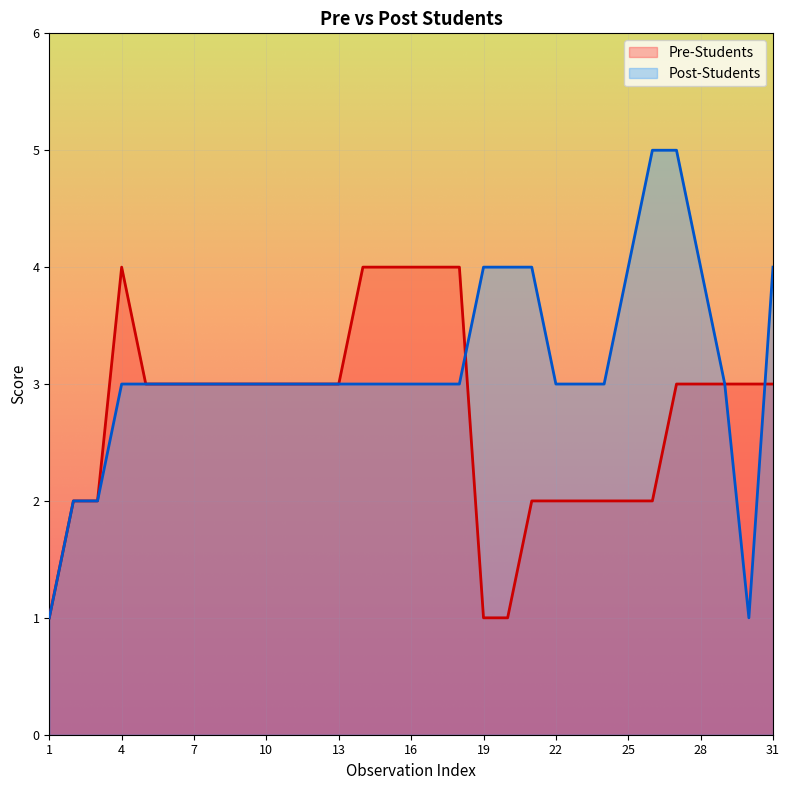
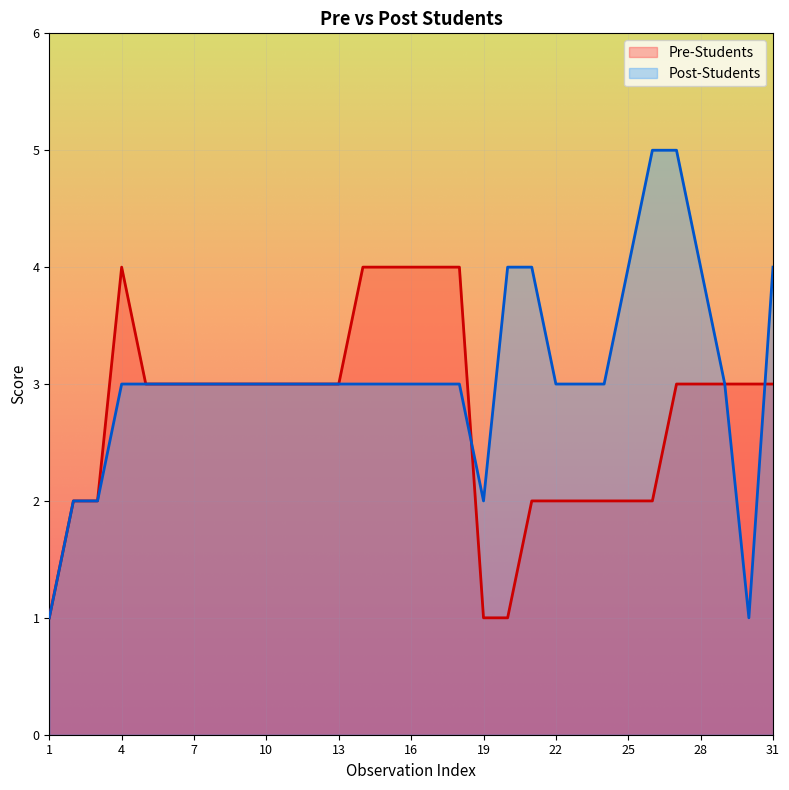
  {
    "Pre-Students": {
      "4": 4,
      "16": 4,
      "19": 1,
      "22": 2,
      "25": 2,
      "28": 3,
      "31": 3
    },
    "Post-Students": {
      "4": 3,
      "16": 3,
-     "19": 4,
+     "19": 2,
      "22": 3,
      "25": 4,
      "28": 4,
      "31": 4
    }
  }
